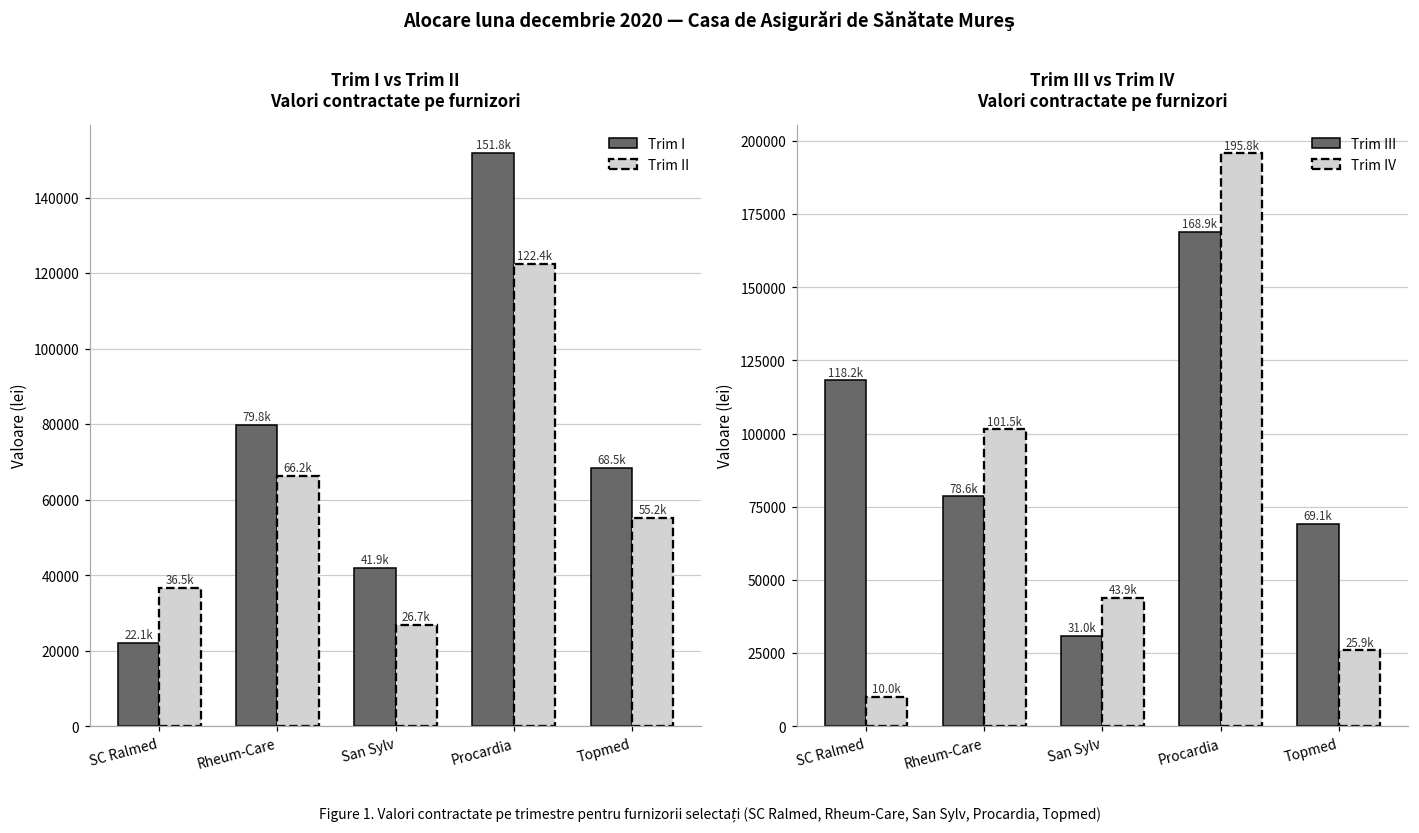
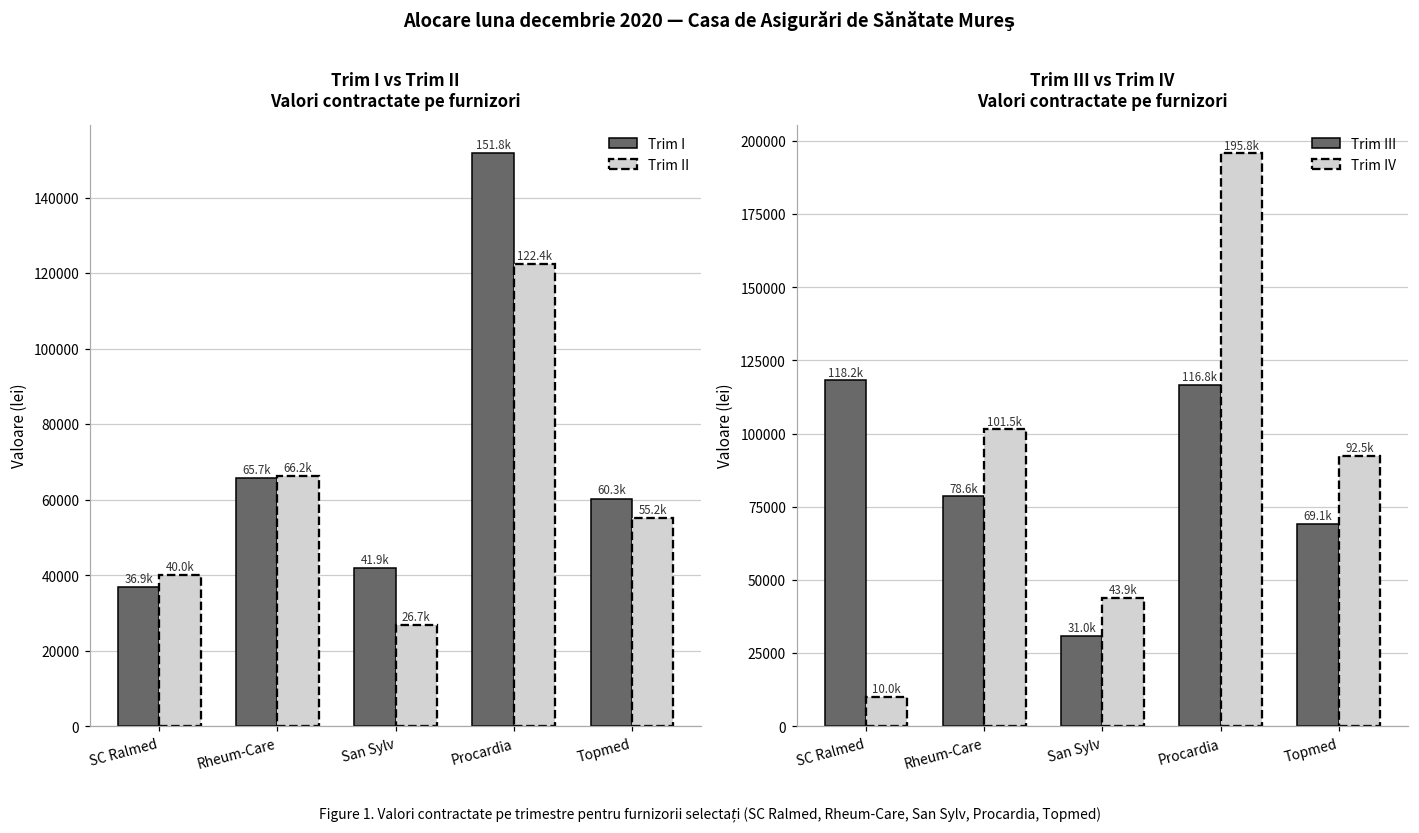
  {
    "Trim I vs Trim II Valori contractate pe furnizori": {
      "Trim I": {
-       "SC Ralmed": "22.1k",
-       "Rheum-Care": "79.8k",
+       "SC Ralmed": "36.9k",
+       "Rheum-Care": "65.7k",
        "San Sylv": "41.9k",
        "Procardia": "151.8k",
-       "Topmed": "68.5k"
+       "Topmed": "60.3k"
      },
      "Trim II": {
-       "SC Ralmed": "36.5k",
+       "SC Ralmed": "40.0k",
        "Rheum-Care": "66.2k",
        "San Sylv": "26.7k",
        "Procardia": "122.4k",
        "Topmed": "55.2k"
      }
    },
    "Trim III vs Trim IV Valori contractate pe furnizori": {
      "Trim III": {
        "SC Ralmed": "118.2k",
        "Rheum-Care": "78.6k",
        "San Sylv": "31.0k",
-       "Procardia": "168.9k",
+       "Procardia": "116.8k",
        "Topmed": "69.1k"
      },
      "Trim IV": {
        "SC Ralmed": "10.0k",
        "Rheum-Care": "101.5k",
        "San Sylv": "43.9k",
        "Procardia": "195.8k",
-       "Topmed": "25.9k"
+       "Topmed": "92.5k"
      }
    }
  }
